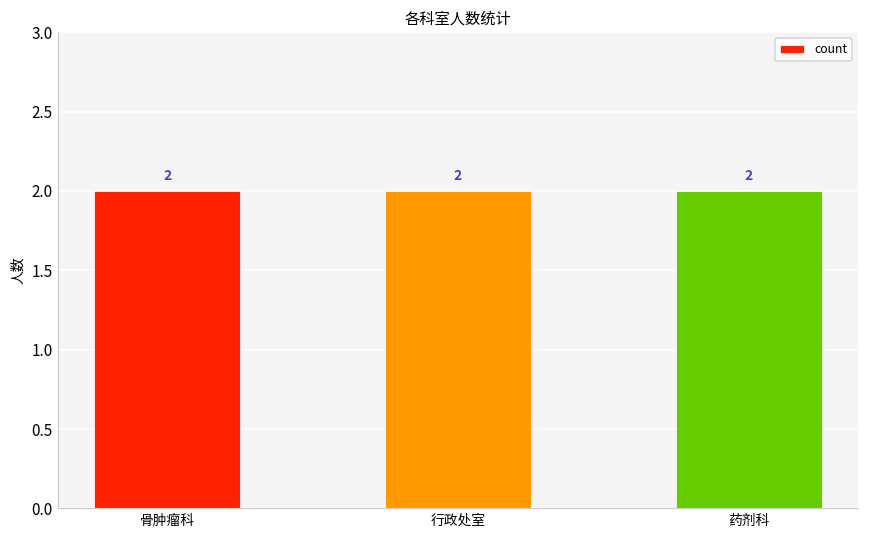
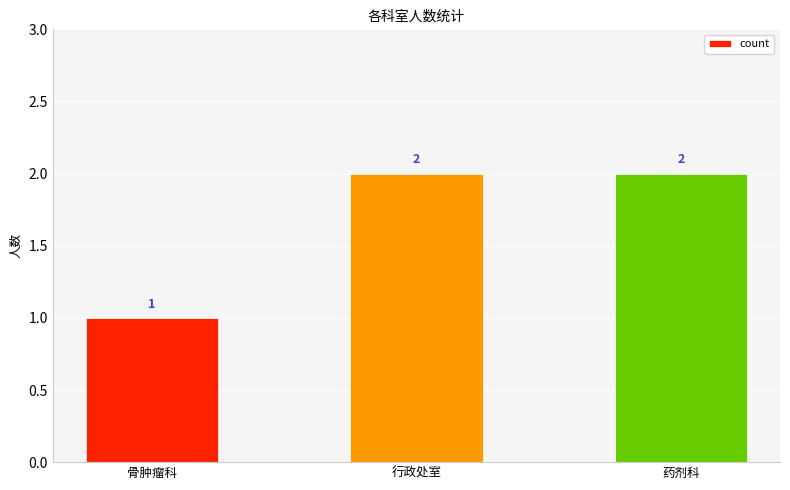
  {
-   "骨肿瘤科": 2,
+   "骨肿瘤科": 1,
    "行政处室": 2,
    "药剂科": 2
  }
